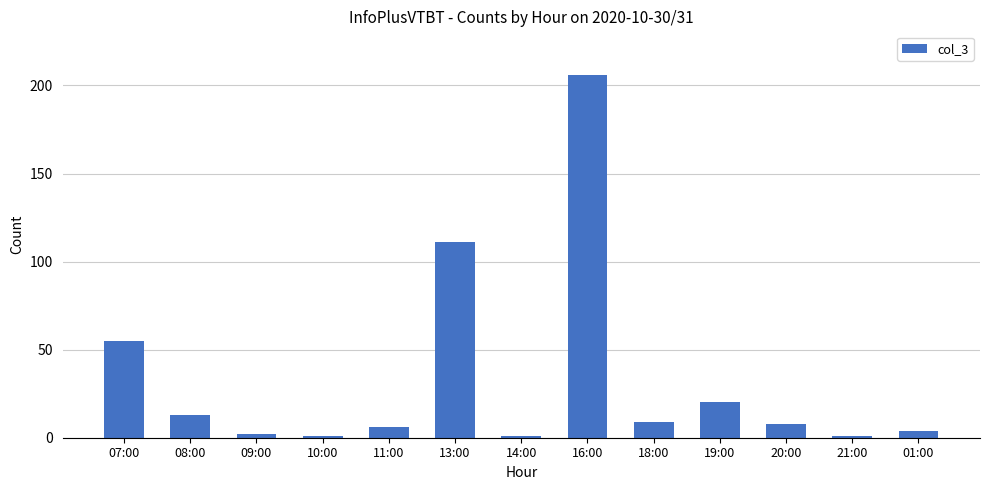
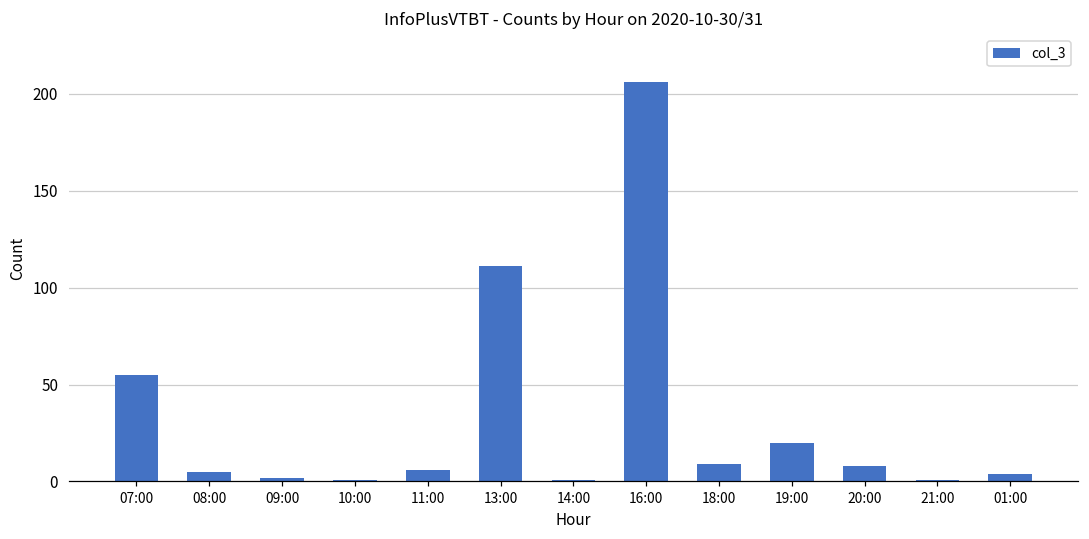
  {
    "07:00": 55,
-   "08:00": 13,
+   "08:00": 5,
    "09:00": 2,
    "11:00": 6,
    "13:00": 111,
    "16:00": 206,
    "18:00": 9,
    "19:00": 20,
    "20:00": 8,
    "01:00": 4
  }
